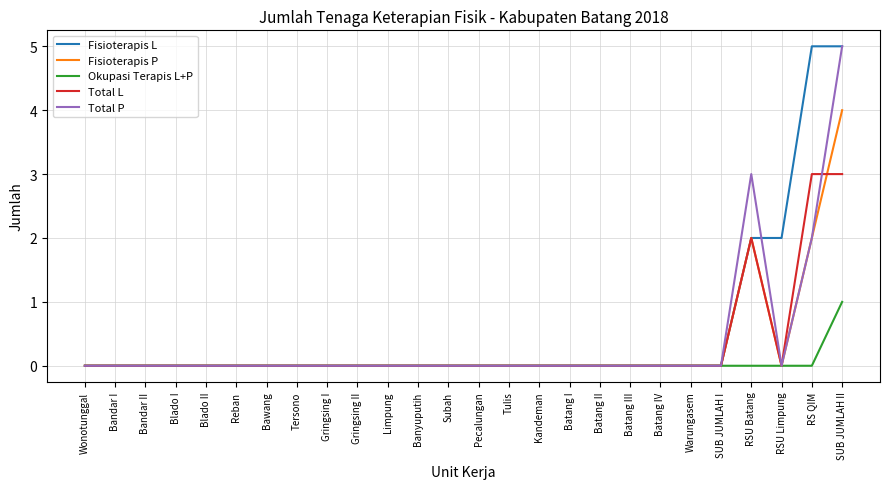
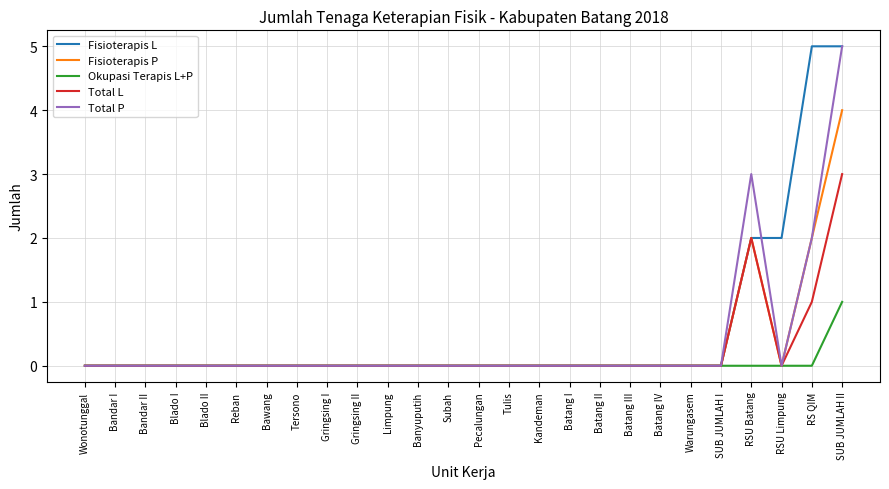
  {
    "Fisioterapis L": {
      "RSU Limpung": 2,
      "RS QIM": 5
    },
    "Fisioterapis P": {
      "SUB JUMLAH II": 4
    },
    "Okupasi Terapis L+P": {
      "RSU Batang": 0,
      "RS QIM": 0,
      "SUB JUMLAH II": 1
    },
    "Total L": {
-     "RS QIM": 3,
+     "RS QIM": 1,
      "SUB JUMLAH II": 3
    },
    "Total P": {
      "RSU Batang": 3
    }
  }
